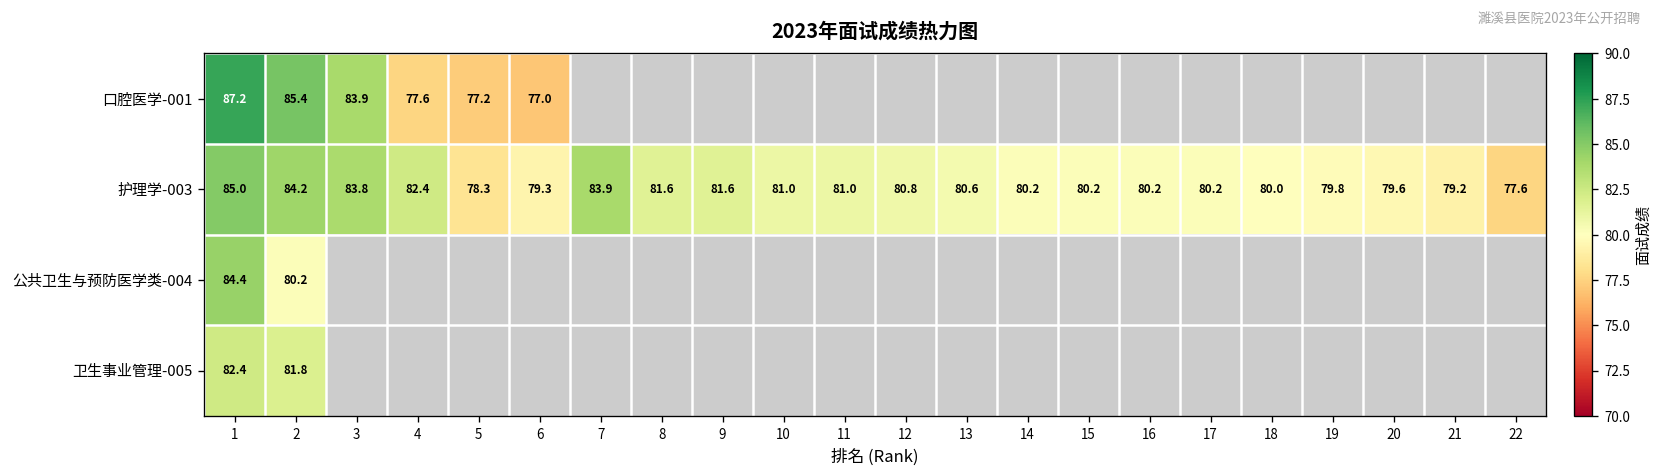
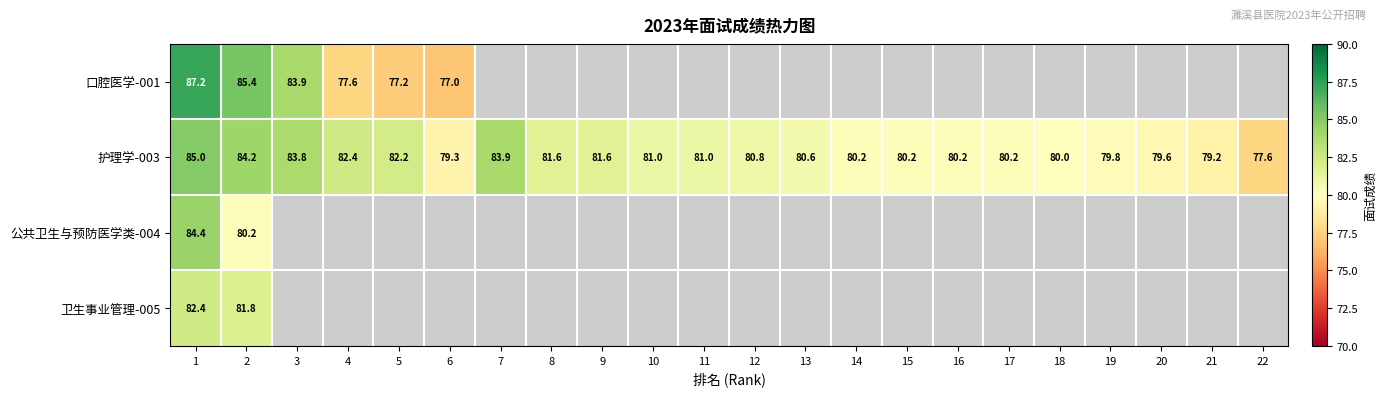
  {
    "口腔医学-001": {
      "1": 87.2,
      "2": 85.4,
      "3": 83.9,
      "4": 77.6,
      "5": 77.2,
      "6": 77.0
    },
    "护理学-003": {
      "1": 85.0,
      "2": 84.2,
      "3": 83.8,
      "4": 82.4,
-     "5": 78.3,
+     "5": 82.2,
      "6": 79.3,
      "7": 83.9,
      "8": 81.6,
      "9": 81.6,
      "10": 81.0,
      "11": 81.0,
      "12": 80.8,
      "13": 80.6,
      "14": 80.2,
      "15": 80.2,
      "16": 80.2,
      "17": 80.2,
      "18": 80.0,
      "19": 79.8,
      "20": 79.6,
      "21": 79.2,
      "22": 77.6
    },
    "公共卫生与预防医学类-004": {
      "1": 84.4,
      "2": 80.2
    },
    "卫生事业管理-005": {
      "1": 82.4,
      "2": 81.8
    }
  }
